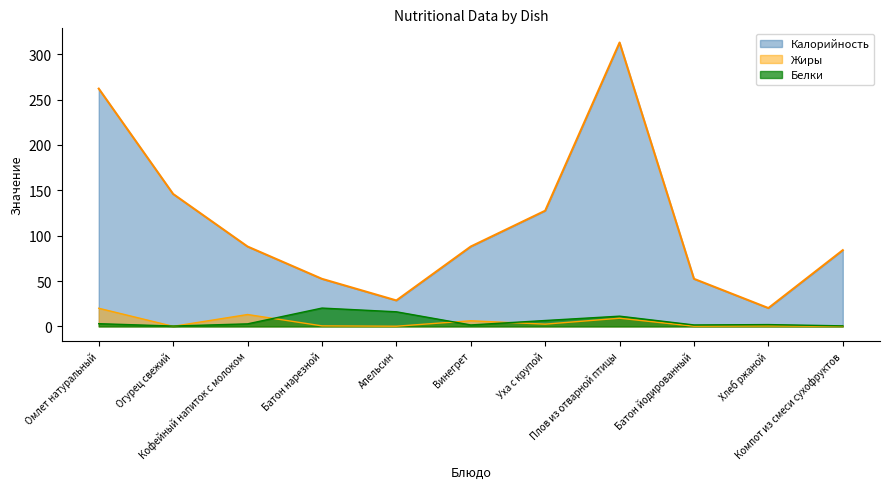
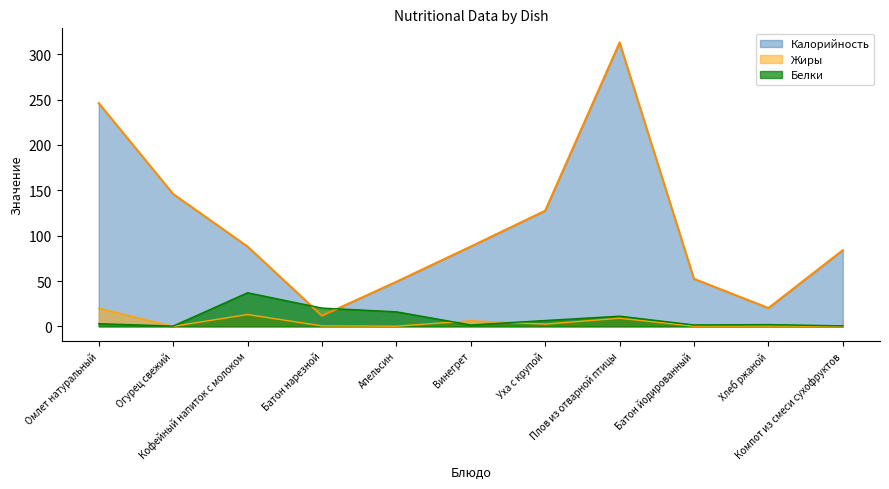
  {
    "Калорийность": {
-     "Омлет натуральный": 260,
+     "Омлет натуральный": 250,
      "Огурец свежий": 150,
      "Кофейный напиток с молоком": 90,
-     "Батон нарезной": 50,
-     "Апельсин": 30,
+     "Батон нарезной": 10,
+     "Апельсин": 50,
      "Винегрет": 90,
      "Уха с крупой": 130,
      "Плов из отварной птицы": 310,
      "Батон йодированный": 50,
      "Хлеб ржаной": 20,
      "Компот из смеси сухофруктов": 80
    },
    "Жиры": {
      "Омлет натуральный": 20,
      "Кофейный напиток с молоком": 10,
      "Батон нарезной": 0,
      "Апельсин": 0,
      "Винегрет": 10,
      "Уха с крупой": 0
    },
    "Белки": {
      "Омлет натуральный": 0,
-     "Кофейный напиток с молоком": 0,
+     "Кофейный напиток с молоком": 40,
      "Батон нарезной": 20,
      "Апельсин": 20,
      "Винегрет": 0,
      "Уха с крупой": 10
    }
  }
